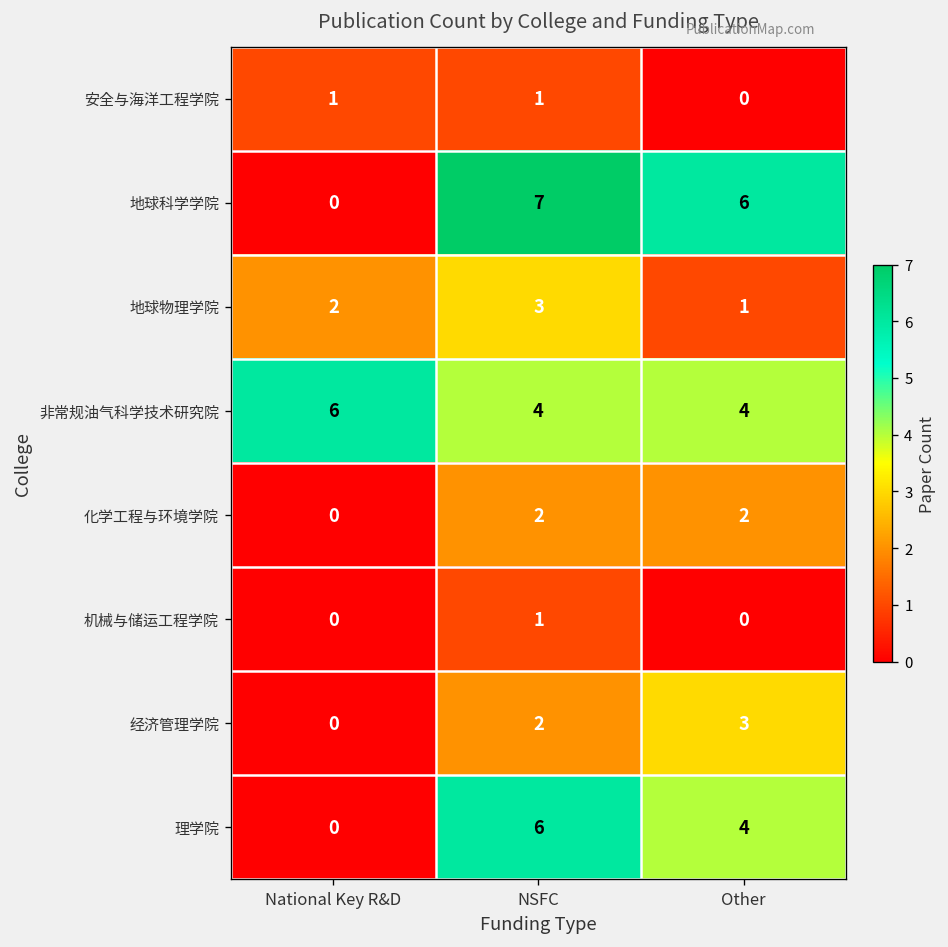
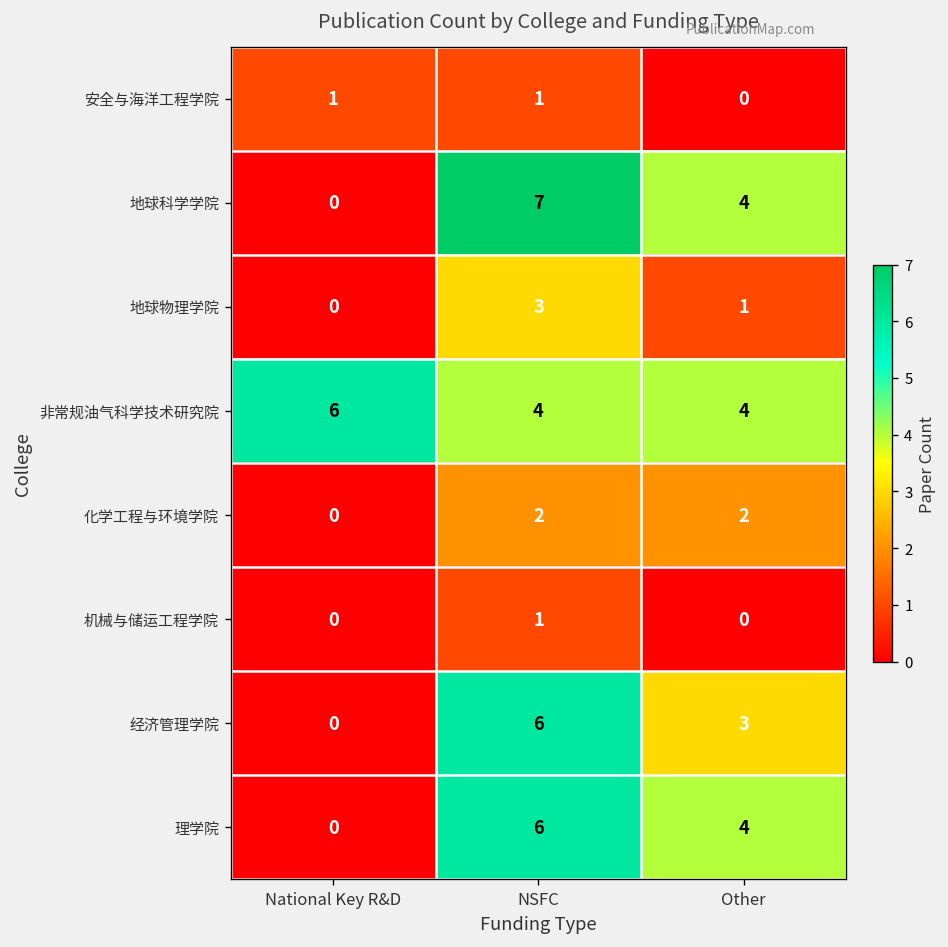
  {
    "安全与海洋工程学院": {
      "National Key R&D": 1,
      "NSFC": 1,
      "Other": 0
    },
    "地球科学学院": {
      "National Key R&D": 0,
      "NSFC": 7,
-     "Other": 6
+     "Other": 4
    },
    "地球物理学院": {
-     "National Key R&D": 2,
+     "National Key R&D": 0,
      "NSFC": 3,
      "Other": 1
    },
    "非常规油气科学技术研究院": {
      "National Key R&D": 6,
      "NSFC": 4,
      "Other": 4
    },
    "化学工程与环境学院": {
      "National Key R&D": 0,
      "NSFC": 2,
      "Other": 2
    },
    "机械与储运工程学院": {
      "National Key R&D": 0,
      "NSFC": 1,
      "Other": 0
    },
    "经济管理学院": {
      "National Key R&D": 0,
-     "NSFC": 2,
+     "NSFC": 6,
      "Other": 3
    },
    "理学院": {
      "National Key R&D": 0,
      "NSFC": 6,
      "Other": 4
    }
  }
